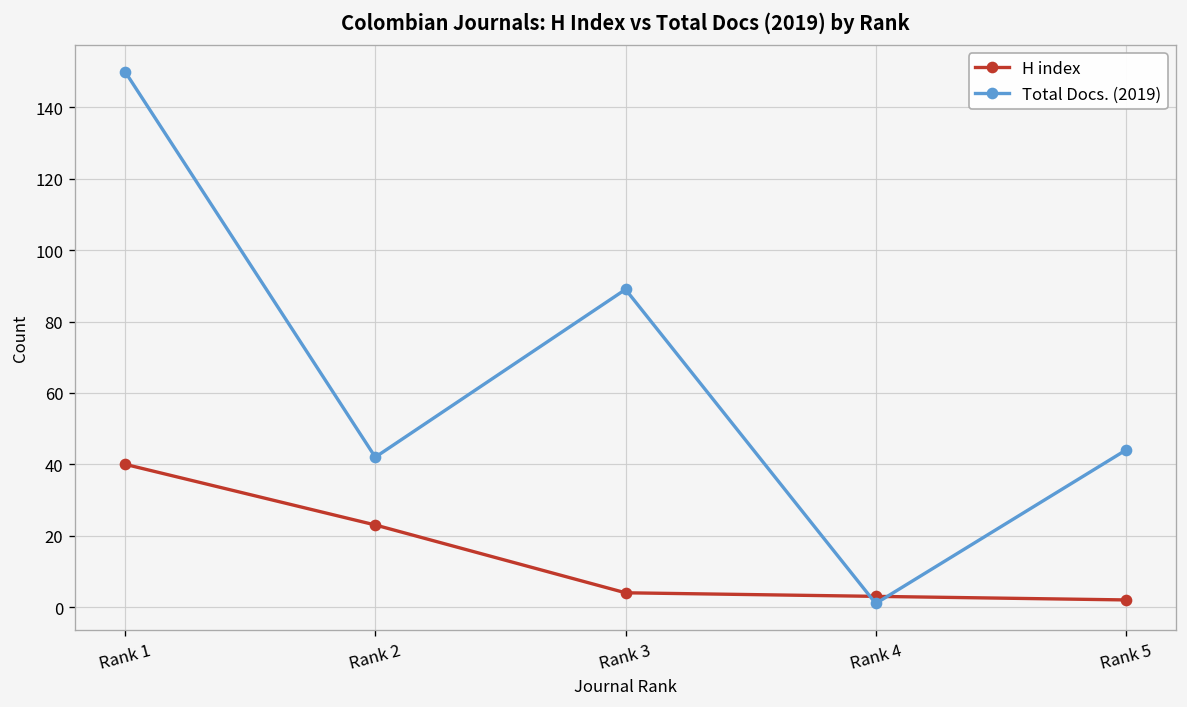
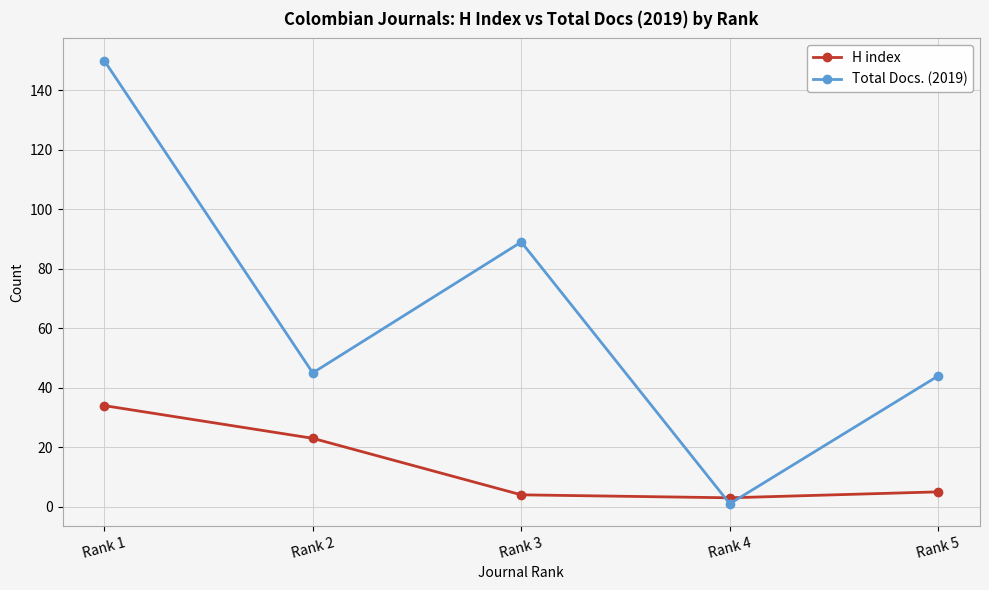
  {
    "H index": {
-     "Rank 1": 40,
+     "Rank 1": 34,
      "Rank 2": 23,
      "Rank 3": 4,
      "Rank 4": 3,
-     "Rank 5": 2
+     "Rank 5": 5
    },
    "Total Docs. (2019)": {
      "Rank 1": 150,
-     "Rank 2": 42,
+     "Rank 2": 45,
      "Rank 3": 89,
      "Rank 4": 1,
      "Rank 5": 44
    }
  }
